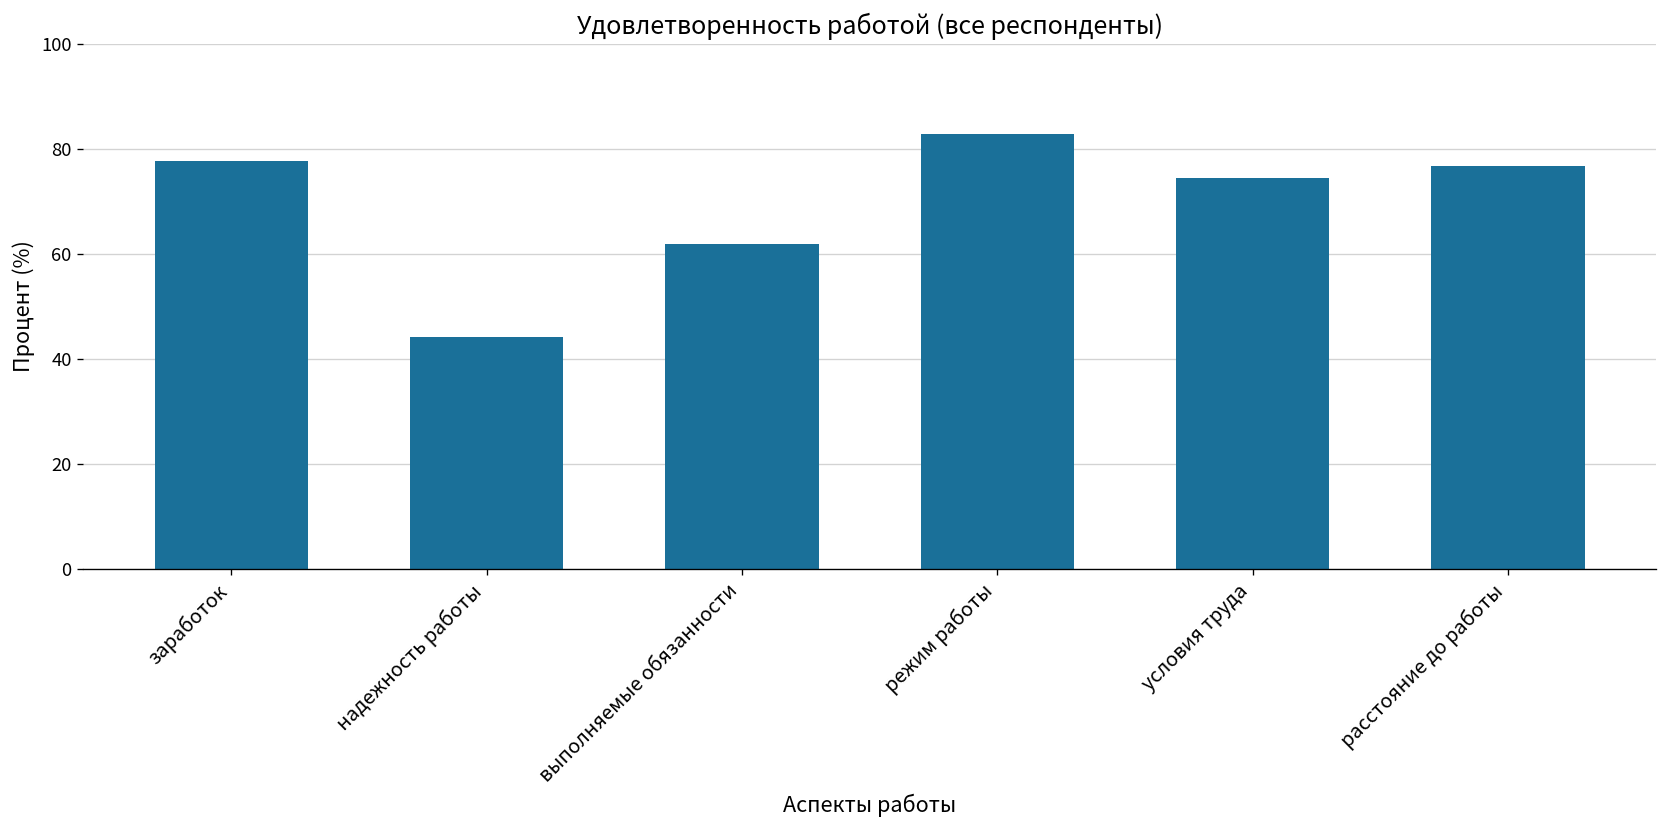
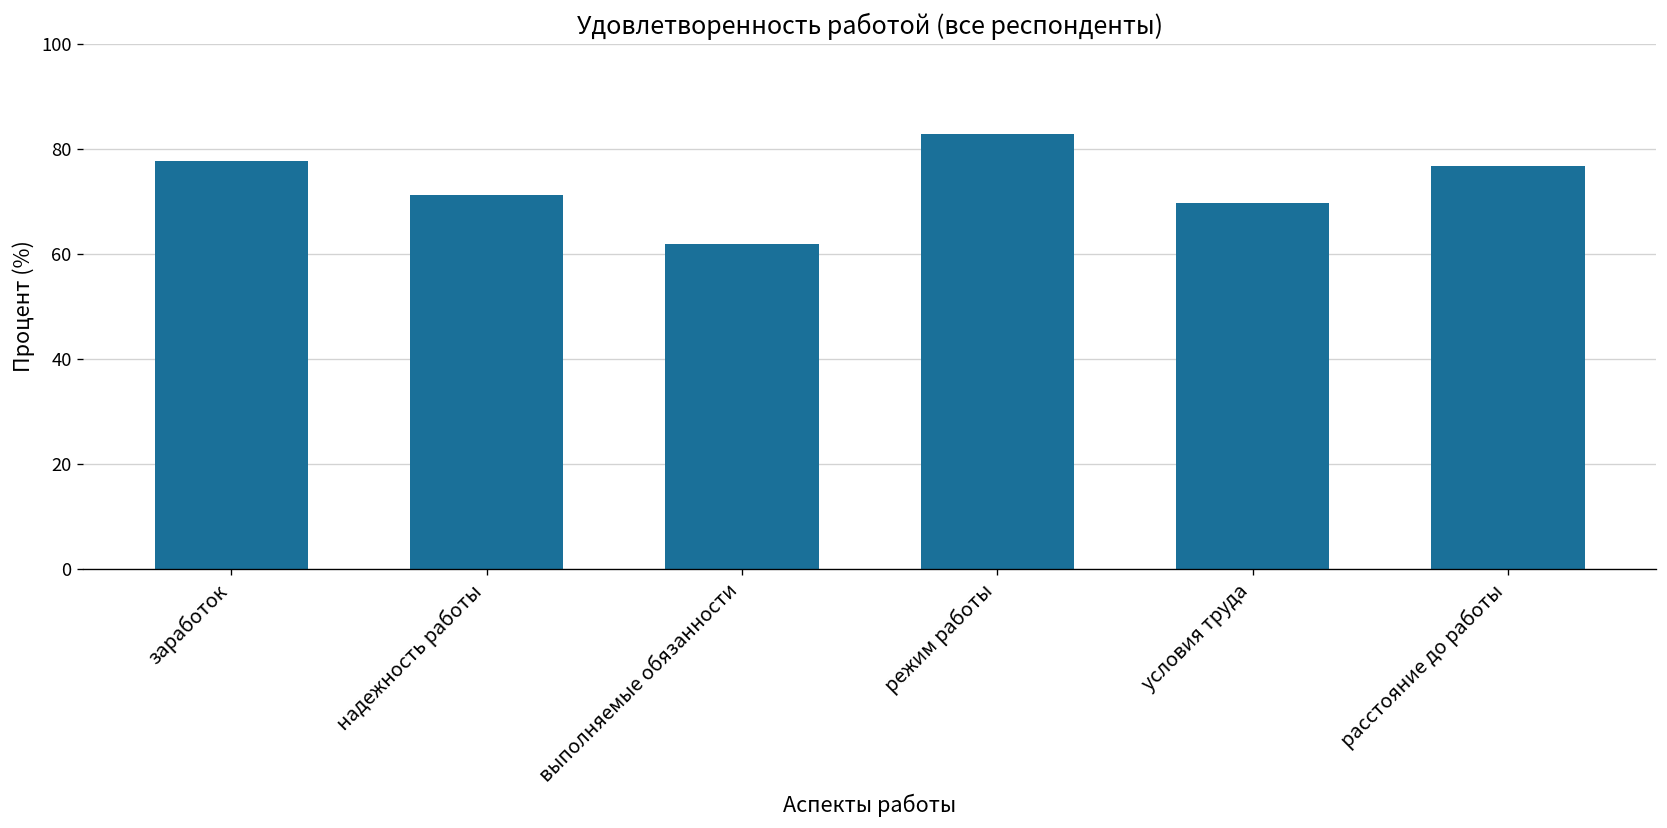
  {
    "заработок": 78,
-   "надежность работы": 44,
+   "надежность работы": 71,
    "выполняемые обязанности": 62,
    "режим работы": 83,
-   "условия труда": 75,
+   "условия труда": 70,
    "расстояние до работы": 77
  }
